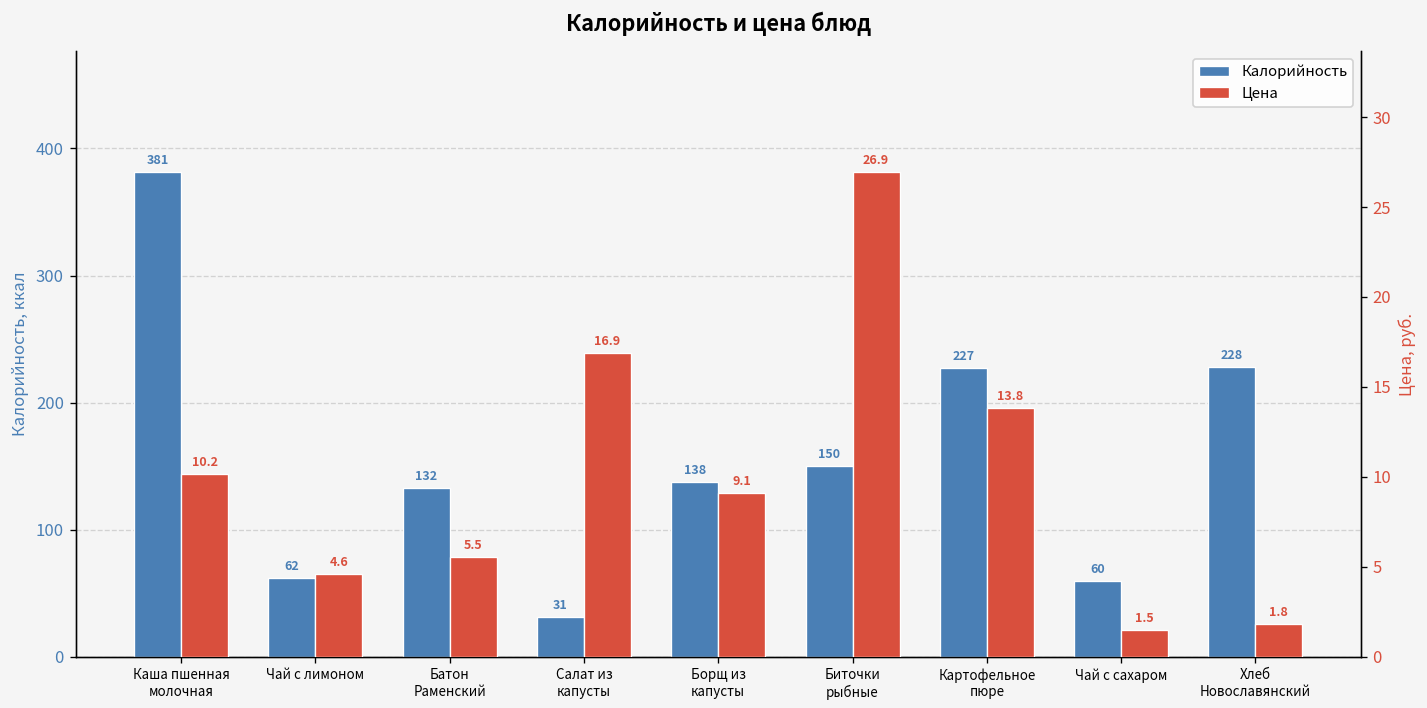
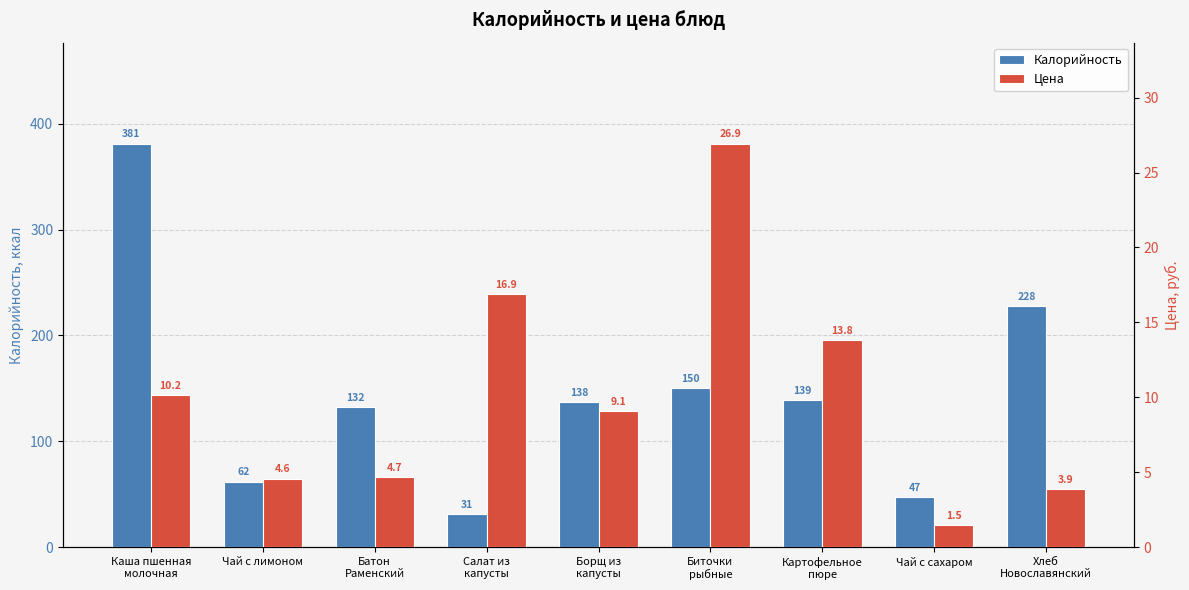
  {
    "Калорийность": {
      "Каша пшенная молочная": 381,
      "Чай с лимоном": 62,
      "Батон Раменский": 132,
      "Салат из капусты": 31,
      "Борщ из капусты": 138,
      "Биточки рыбные": 150,
-     "Картофельное пюре": 227,
-     "Чай с сахаром": 60,
+     "Картофельное пюре": 139,
+     "Чай с сахаром": 47,
      "Хлеб Новославянский": 228
    },
    "Цена": {
      "Каша пшенная молочная": 10.2,
      "Чай с лимоном": 4.6,
-     "Батон Раменский": 5.5,
+     "Батон Раменский": 4.7,
      "Салат из капусты": 16.9,
      "Борщ из капусты": 9.1,
      "Биточки рыбные": 26.9,
      "Картофельное пюре": 13.8,
      "Чай с сахаром": 1.5,
-     "Хлеб Новославянский": 1.8
+     "Хлеб Новославянский": 3.9
    }
  }
